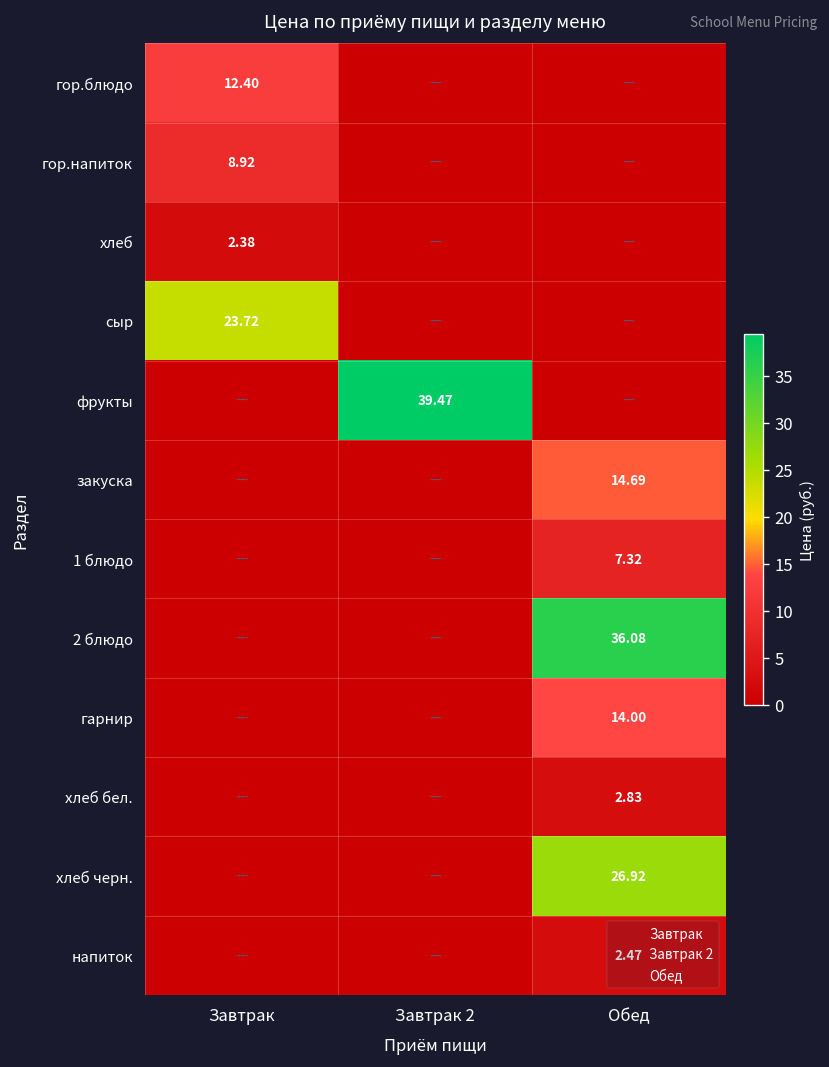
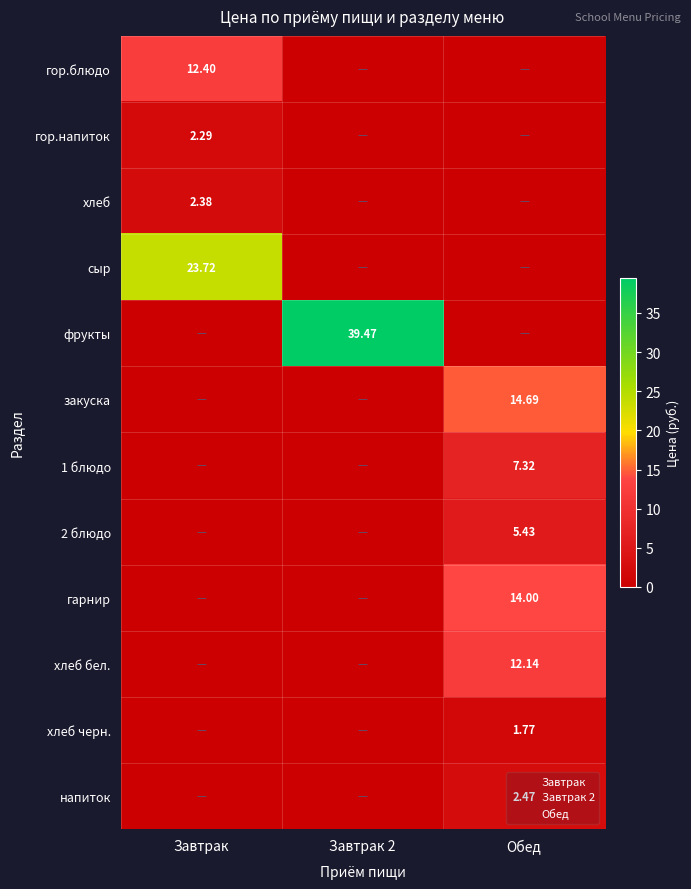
  {
    "гор.блюдо": {
      "Завтрак": 12.40
    },
    "гор.напиток": {
-     "Завтрак": 8.92
+     "Завтрак": 2.29
    },
    "хлеб": {
      "Завтрак": 2.38
    },
    "сыр": {
      "Завтрак": 23.72
    },
    "фрукты": {
      "Завтрак 2": 39.47
    },
    "закуска": {
      "Обед": 14.69
    },
    "1 блюдо": {
      "Обед": 7.32
    },
    "2 блюдо": {
-     "Обед": 36.08
+     "Обед": 5.43
    },
    "гарнир": {
      "Обед": 14.00
    },
    "хлеб бел.": {
-     "Обед": 2.83
+     "Обед": 12.14
    },
    "хлеб черн.": {
-     "Обед": 26.92
+     "Обед": 1.77
    }
  }
